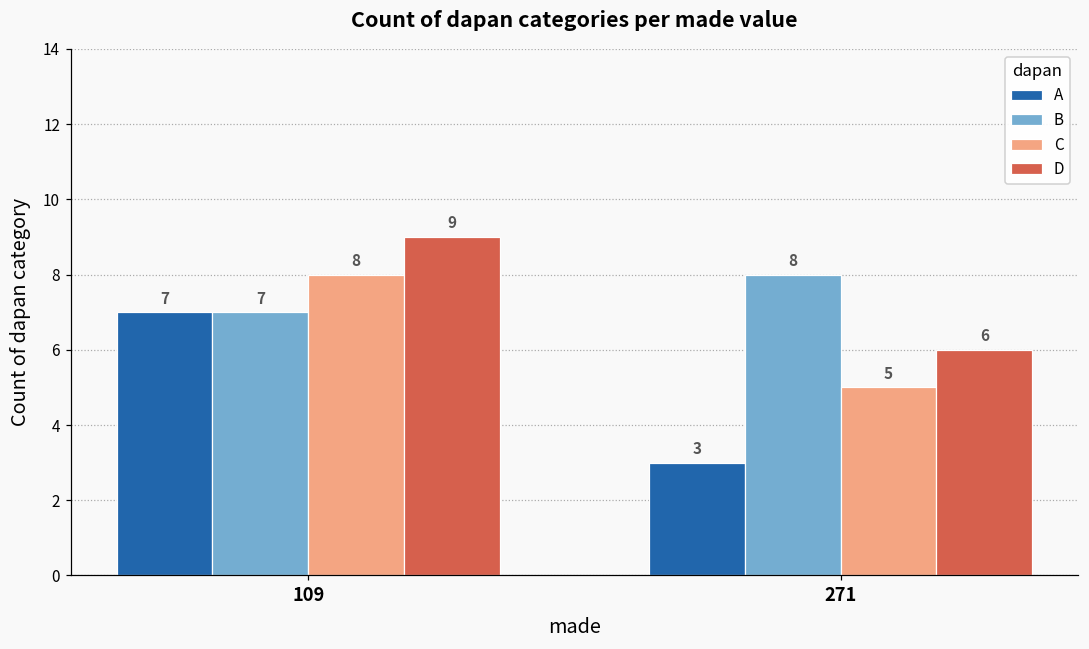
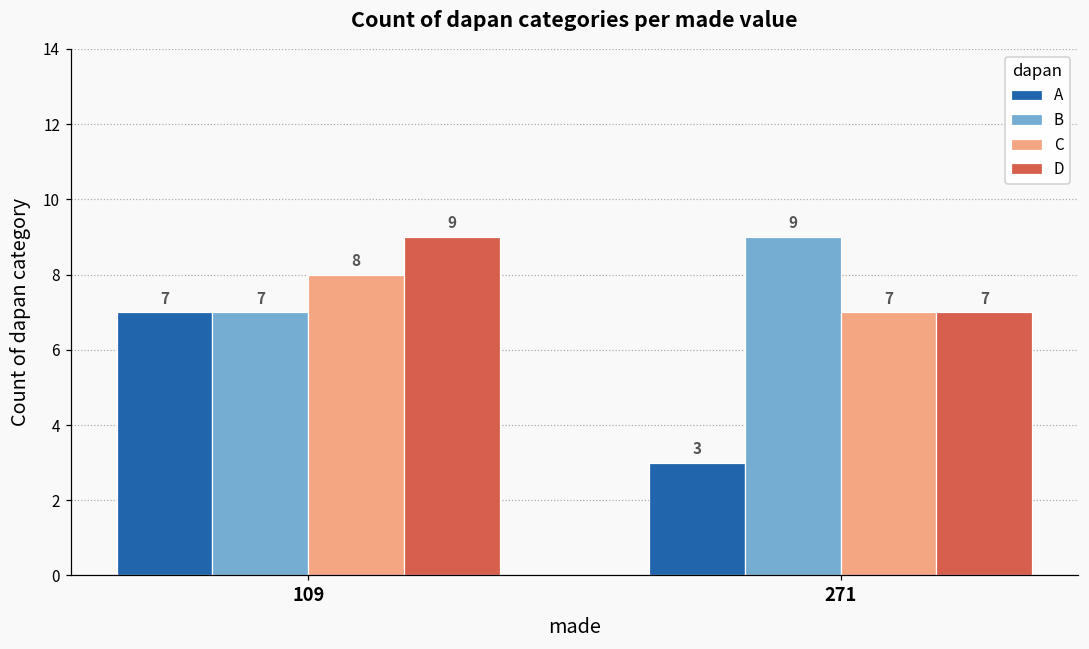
  {
    "A": {
      "109": 7,
      "271": 3
    },
    "B": {
      "109": 7,
-     "271": 8
+     "271": 9
    },
    "C": {
      "109": 8,
-     "271": 5
+     "271": 7
    },
    "D": {
      "109": 9,
-     "271": 6
+     "271": 7
    }
  }
